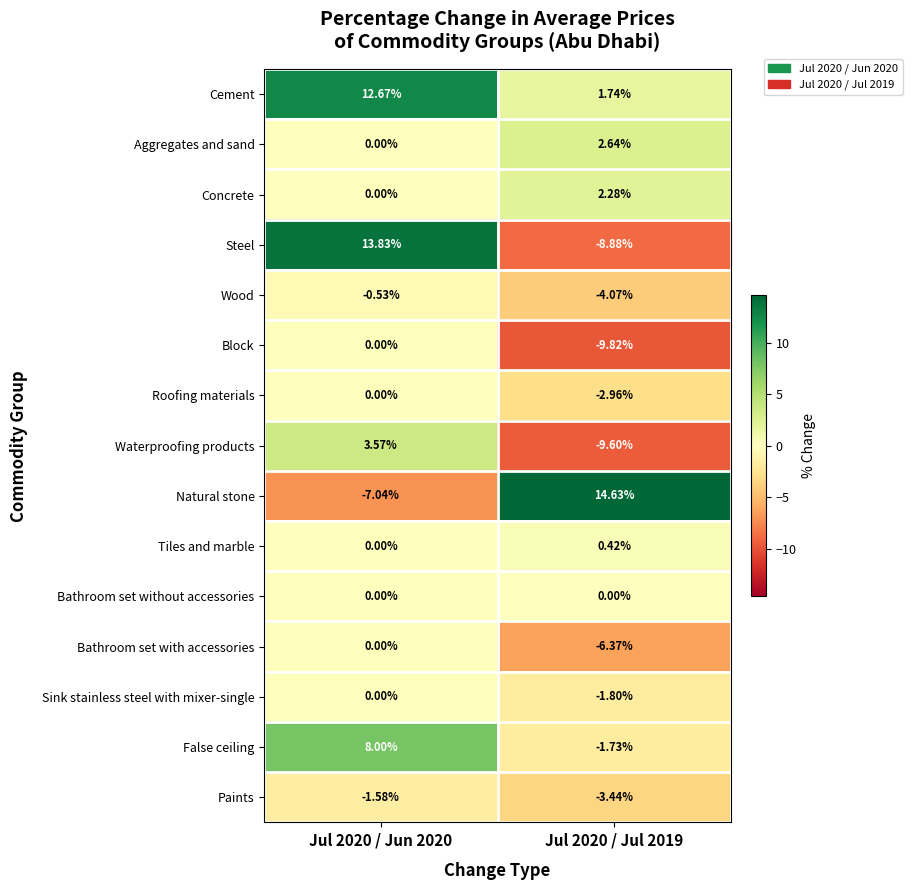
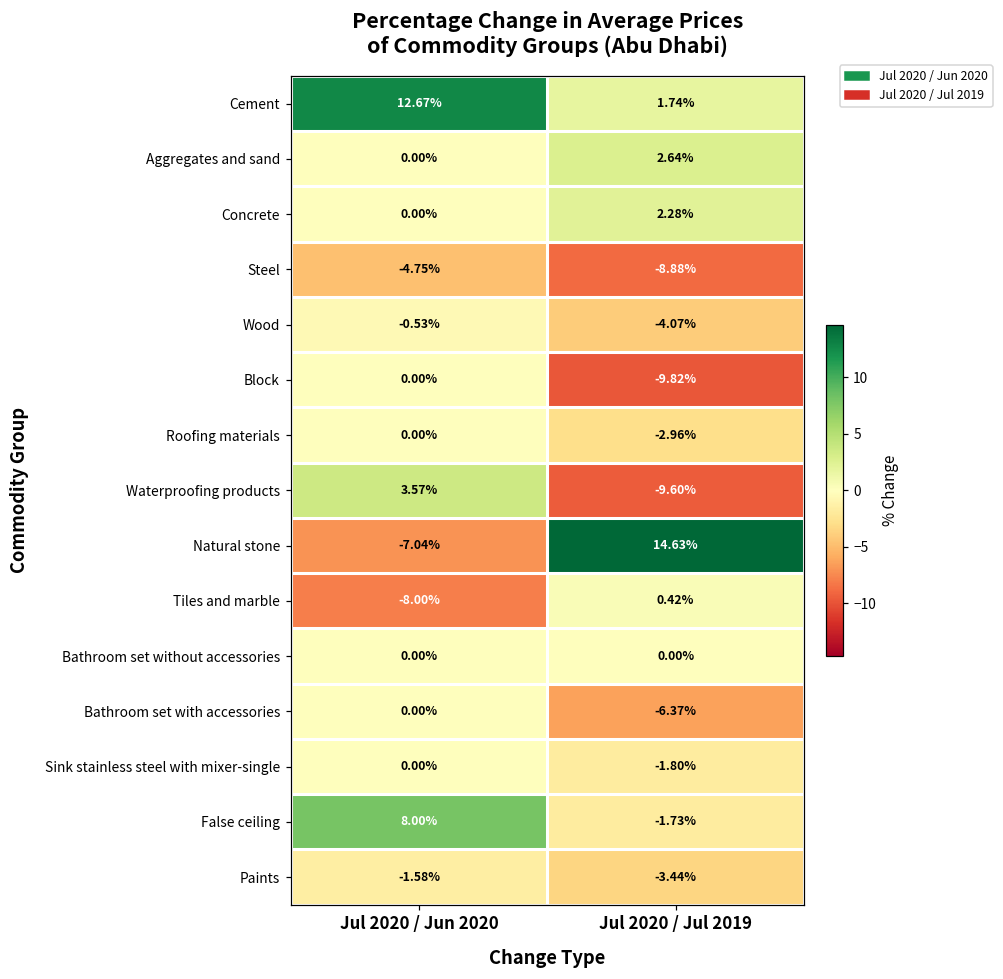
  {
    "Cement": {
      "Jul 2020 / Jun 2020": "12.67%",
      "Jul 2020 / Jul 2019": "1.74%"
    },
    "Aggregates and sand": {
      "Jul 2020 / Jun 2020": "0.00%",
      "Jul 2020 / Jul 2019": "2.64%"
    },
    "Concrete": {
      "Jul 2020 / Jun 2020": "0.00%",
      "Jul 2020 / Jul 2019": "2.28%"
    },
    "Steel": {
-     "Jul 2020 / Jun 2020": "13.83%",
+     "Jul 2020 / Jun 2020": "-4.75%",
      "Jul 2020 / Jul 2019": "-8.88%"
    },
    "Wood": {
      "Jul 2020 / Jun 2020": "-0.53%",
      "Jul 2020 / Jul 2019": "-4.07%"
    },
    "Block": {
      "Jul 2020 / Jun 2020": "0.00%",
      "Jul 2020 / Jul 2019": "-9.82%"
    },
    "Roofing materials": {
      "Jul 2020 / Jun 2020": "0.00%",
      "Jul 2020 / Jul 2019": "-2.96%"
    },
    "Waterproofing products": {
      "Jul 2020 / Jun 2020": "3.57%",
      "Jul 2020 / Jul 2019": "-9.60%"
    },
    "Natural stone": {
      "Jul 2020 / Jun 2020": "-7.04%",
      "Jul 2020 / Jul 2019": "14.63%"
    },
    "Tiles and marble": {
-     "Jul 2020 / Jun 2020": "0.00%",
+     "Jul 2020 / Jun 2020": "-8.00%",
      "Jul 2020 / Jul 2019": "0.42%"
    },
    "Bathroom set without accessories": {
      "Jul 2020 / Jun 2020": "0.00%",
      "Jul 2020 / Jul 2019": "0.00%"
    },
    "Bathroom set with accessories": {
      "Jul 2020 / Jun 2020": "0.00%",
      "Jul 2020 / Jul 2019": "-6.37%"
    },
    "Sink stainless steel with mixer-single": {
      "Jul 2020 / Jun 2020": "0.00%",
      "Jul 2020 / Jul 2019": "-1.80%"
    },
    "False ceiling": {
      "Jul 2020 / Jun 2020": "8.00%",
      "Jul 2020 / Jul 2019": "-1.73%"
    },
    "Paints": {
      "Jul 2020 / Jun 2020": "-1.58%",
      "Jul 2020 / Jul 2019": "-3.44%"
    }
  }
